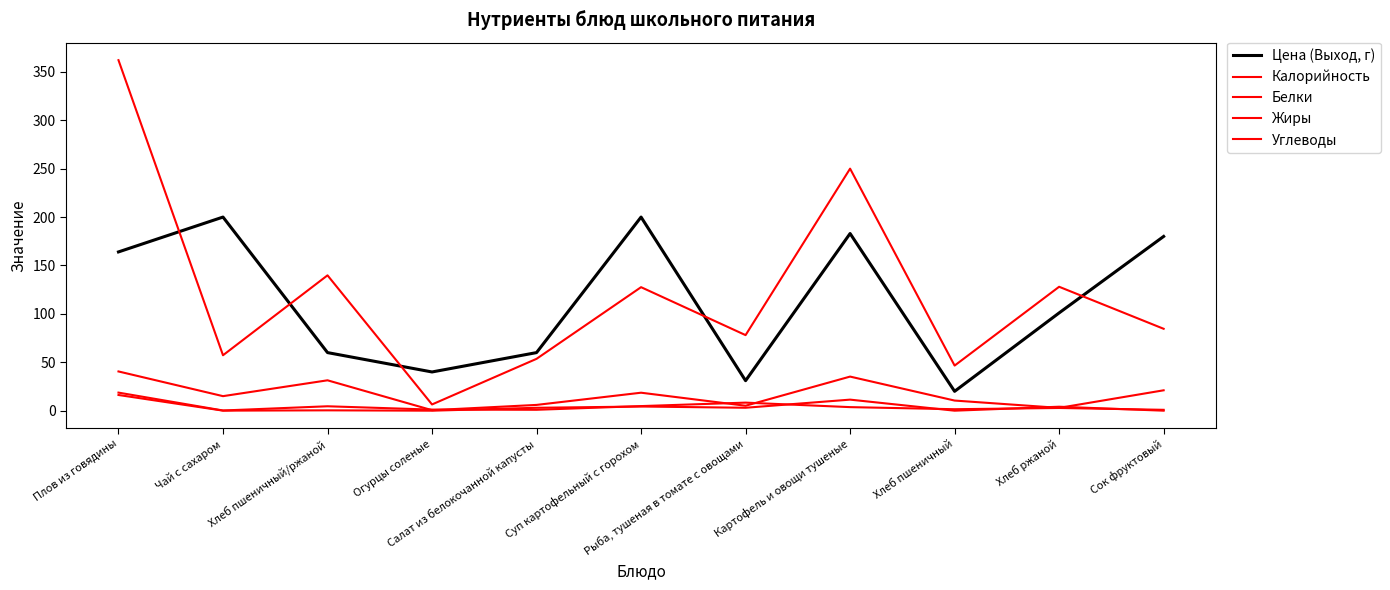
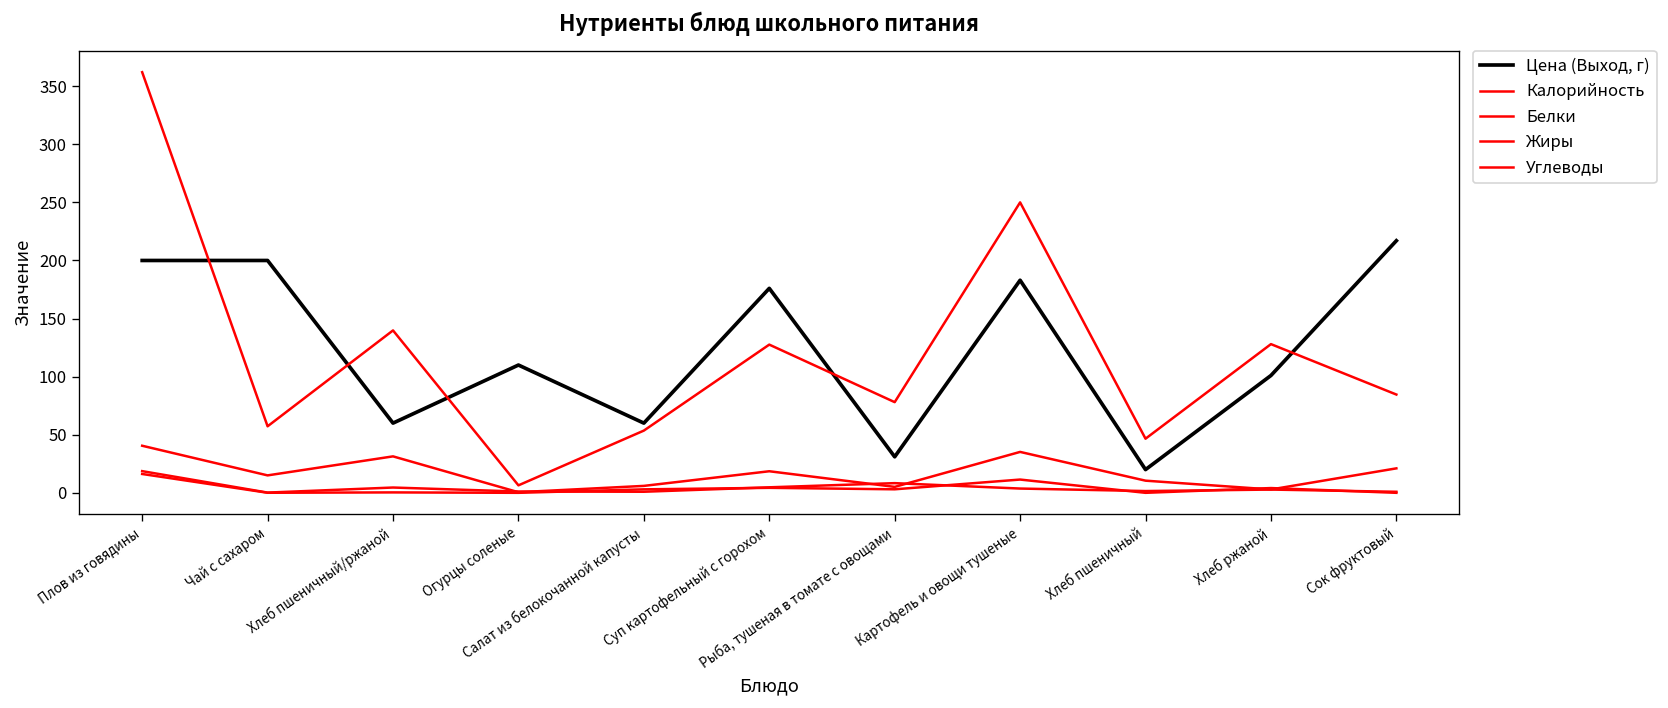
  {
    "Цена (Выход, г)": {
-     "Плов из говядины": 160,
+     "Плов из говядины": 200,
      "Чай с сахаром": 200,
      "Хлеб пшеничный/ржаной": 60,
-     "Огурцы соленые": 40,
+     "Огурцы соленые": 110,
      "Салат из белокочанной капусты": 60,
-     "Суп картофельный с горохом": 200,
+     "Суп картофельный с горохом": 180,
      "Рыба, тушеная в томате с овощами": 30,
      "Картофель и овощи тушеные": 180,
      "Хлеб пшеничный": 20,
      "Хлеб ржаной": 100,
-     "Сок фруктовый": 180
+     "Сок фруктовый": 220
    }
  }
